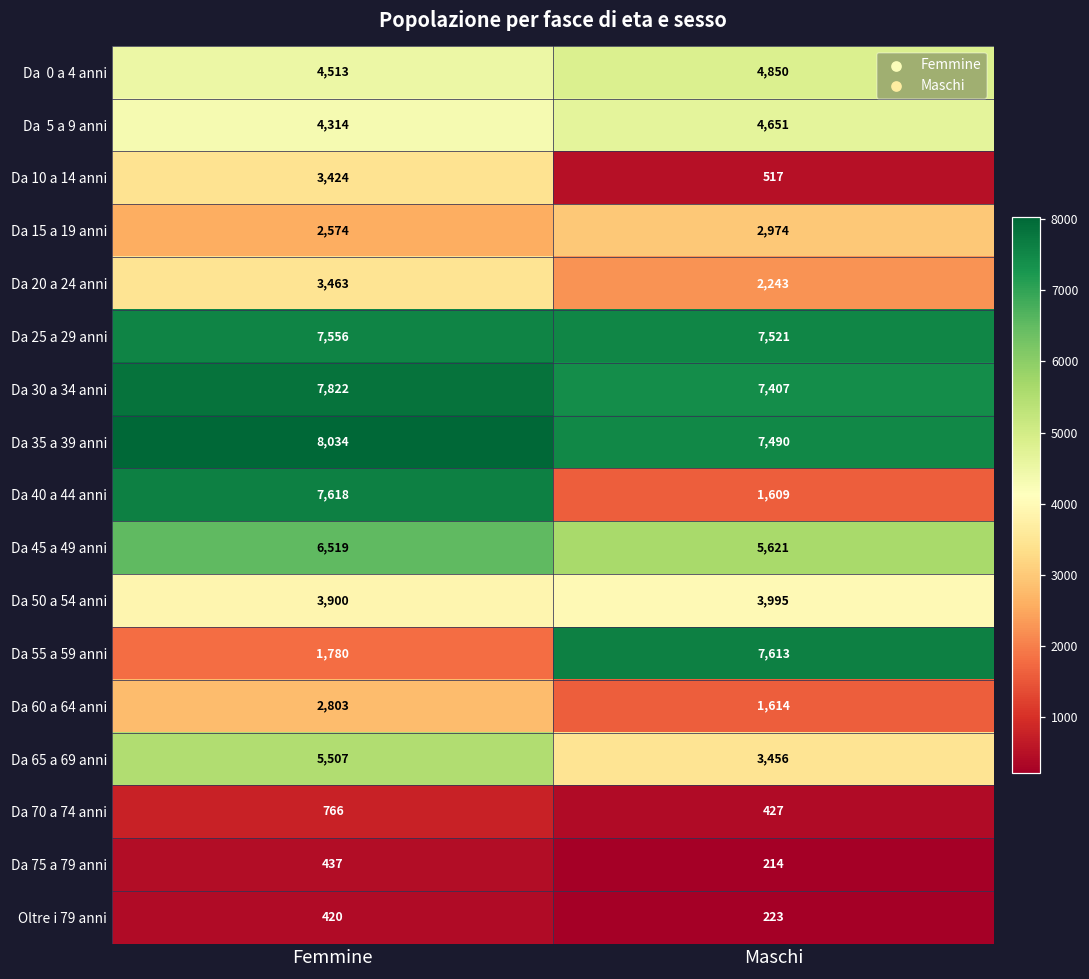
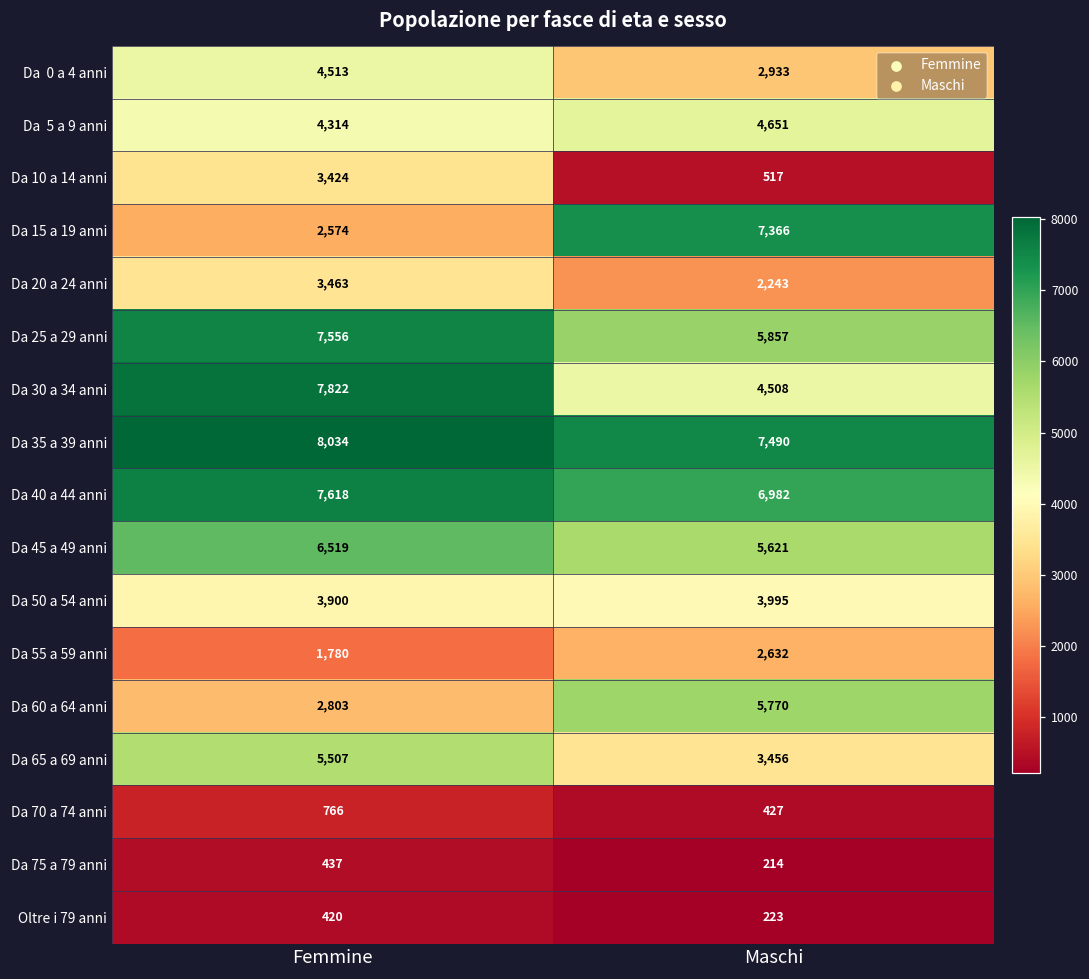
  {
    "Da 0 a 4 anni": {
      "Femmine": "4,513",
-     "Maschi": "4,850"
+     "Maschi": "2,933"
    },
    "Da 5 a 9 anni": {
      "Femmine": "4,314",
      "Maschi": "4,651"
    },
    "Da 10 a 14 anni": {
      "Femmine": "3,424",
      "Maschi": "517"
    },
    "Da 15 a 19 anni": {
      "Femmine": "2,574",
-     "Maschi": "2,974"
+     "Maschi": "7,366"
    },
    "Da 20 a 24 anni": {
      "Femmine": "3,463",
      "Maschi": "2,243"
    },
    "Da 25 a 29 anni": {
      "Femmine": "7,556",
-     "Maschi": "7,521"
+     "Maschi": "5,857"
    },
    "Da 30 a 34 anni": {
      "Femmine": "7,822",
-     "Maschi": "7,407"
+     "Maschi": "4,508"
    },
    "Da 35 a 39 anni": {
      "Femmine": "8,034",
      "Maschi": "7,490"
    },
    "Da 40 a 44 anni": {
      "Femmine": "7,618",
-     "Maschi": "1,609"
+     "Maschi": "6,982"
    },
    "Da 45 a 49 anni": {
      "Femmine": "6,519",
      "Maschi": "5,621"
    },
    "Da 50 a 54 anni": {
      "Femmine": "3,900",
      "Maschi": "3,995"
    },
    "Da 55 a 59 anni": {
      "Femmine": "1,780",
-     "Maschi": "7,613"
+     "Maschi": "2,632"
    },
    "Da 60 a 64 anni": {
      "Femmine": "2,803",
-     "Maschi": "1,614"
+     "Maschi": "5,770"
    },
    "Da 65 a 69 anni": {
      "Femmine": "5,507",
      "Maschi": "3,456"
    },
    "Da 70 a 74 anni": {
      "Femmine": "766",
      "Maschi": "427"
    },
    "Da 75 a 79 anni": {
      "Femmine": "437",
      "Maschi": "214"
    },
    "Oltre i 79 anni": {
      "Femmine": "420",
      "Maschi": "223"
    }
  }
